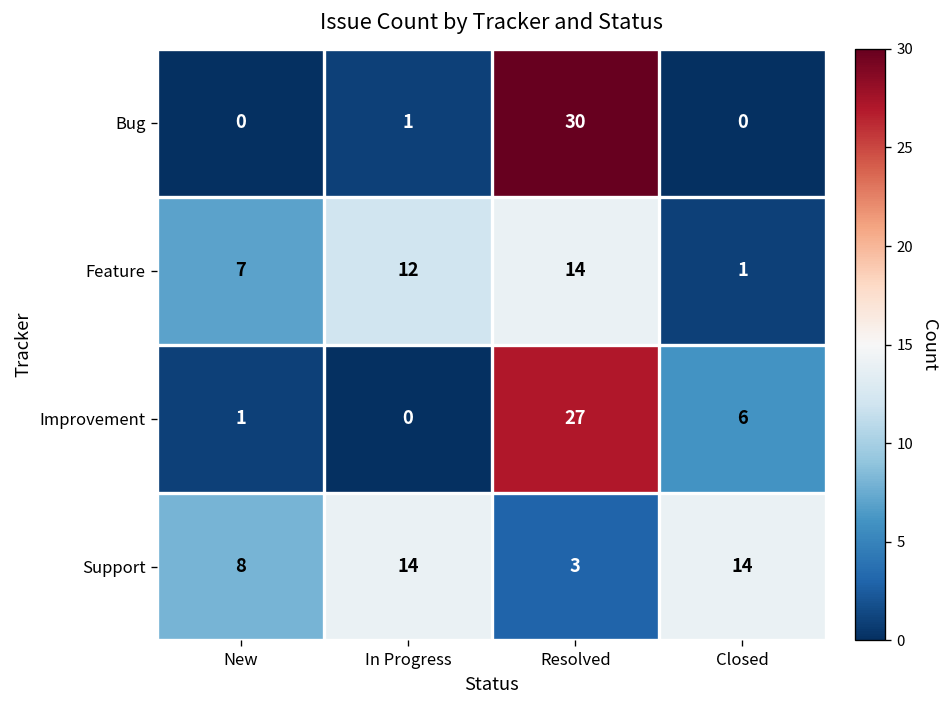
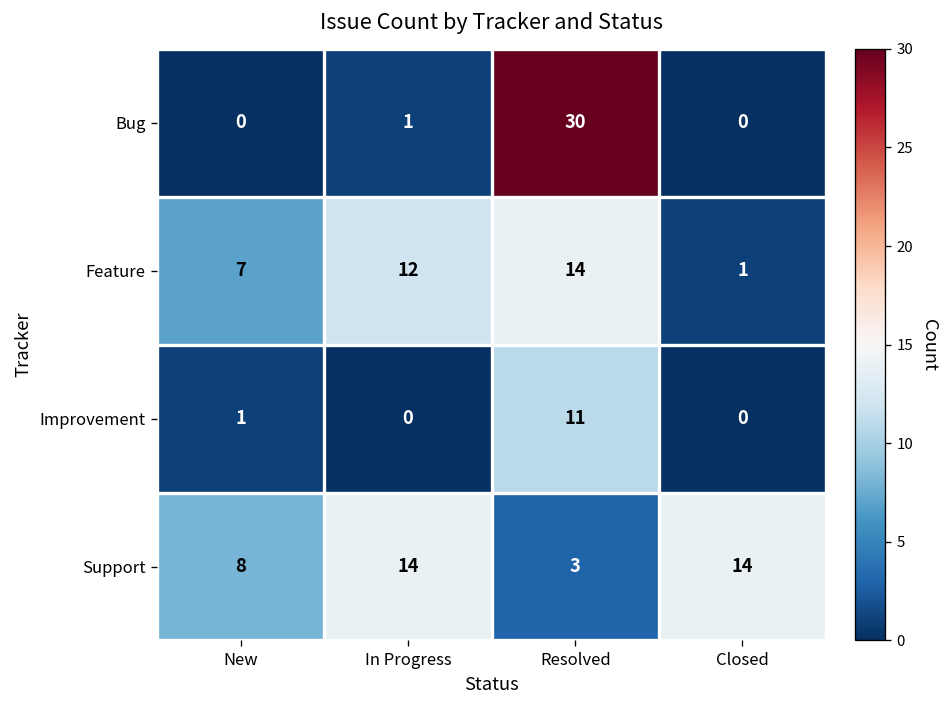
  {
    "Bug": {
      "New": 0,
      "In Progress": 1,
      "Resolved": 30,
      "Closed": 0
    },
    "Feature": {
      "New": 7,
      "In Progress": 12,
      "Resolved": 14,
      "Closed": 1
    },
    "Improvement": {
      "New": 1,
      "In Progress": 0,
-     "Resolved": 27,
-     "Closed": 6
+     "Resolved": 11,
+     "Closed": 0
    },
    "Support": {
      "New": 8,
      "In Progress": 14,
      "Resolved": 3,
      "Closed": 14
    }
  }
